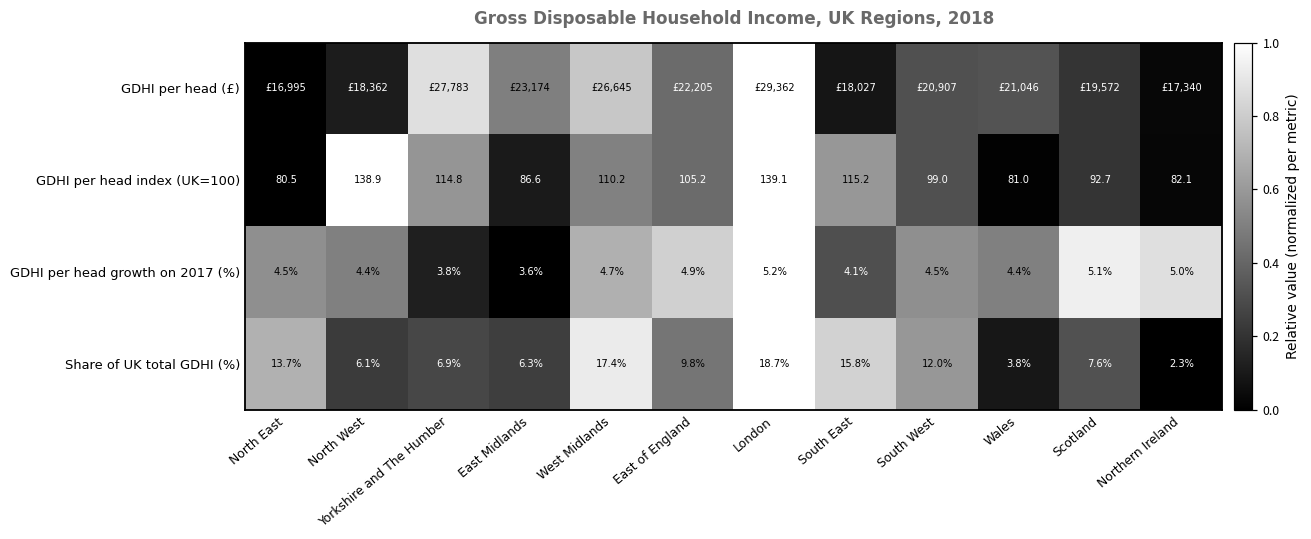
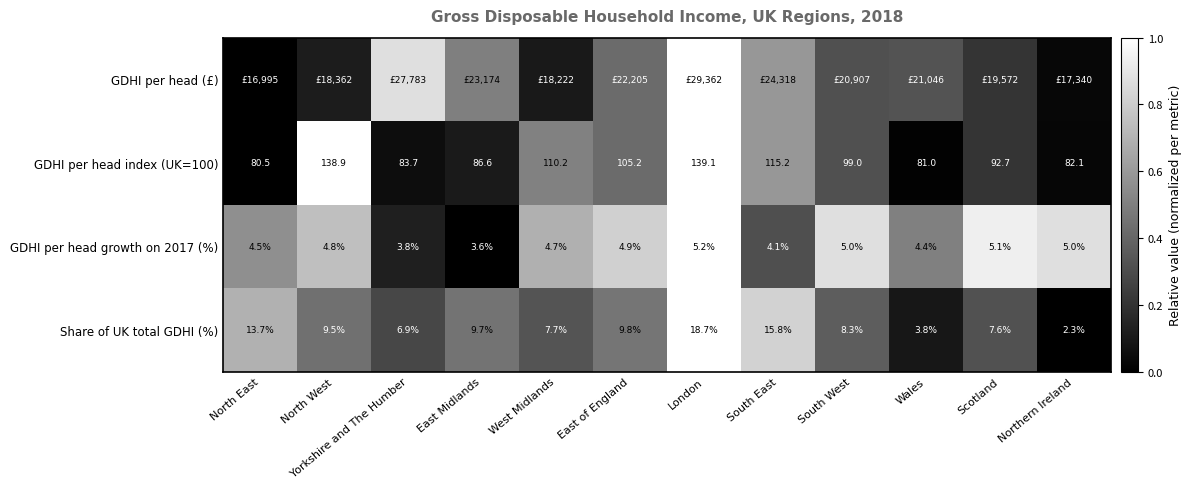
  {
    "GDHI per head (£)": {
      "North East": "£16,995",
      "North West": "£18,362",
      "Yorkshire and The Humber": "£27,783",
      "East Midlands": "£23,174",
-     "West Midlands": "£26,645",
+     "West Midlands": "£18,222",
      "East of England": "£22,205",
      "London": "£29,362",
-     "South East": "£18,027",
+     "South East": "£24,318",
      "South West": "£20,907",
      "Wales": "£21,046",
      "Scotland": "£19,572",
      "Northern Ireland": "£17,340"
    },
    "GDHI per head index (UK=100)": {
      "North East": "80.5",
      "North West": "138.9",
-     "Yorkshire and The Humber": "114.8",
+     "Yorkshire and The Humber": "83.7",
      "East Midlands": "86.6",
      "West Midlands": "110.2",
      "East of England": "105.2",
      "London": "139.1",
      "South East": "115.2",
      "South West": "99.0",
      "Wales": "81.0",
      "Scotland": "92.7",
      "Northern Ireland": "82.1"
    },
    "GDHI per head growth on 2017 (%)": {
      "North East": "4.5%",
-     "North West": "4.4%",
+     "North West": "4.8%",
      "Yorkshire and The Humber": "3.8%",
      "East Midlands": "3.6%",
      "West Midlands": "4.7%",
      "East of England": "4.9%",
      "London": "5.2%",
      "South East": "4.1%",
-     "South West": "4.5%",
+     "South West": "5.0%",
      "Wales": "4.4%",
      "Scotland": "5.1%",
      "Northern Ireland": "5.0%"
    },
    "Share of UK total GDHI (%)": {
      "North East": "13.7%",
-     "North West": "6.1%",
+     "North West": "9.5%",
      "Yorkshire and The Humber": "6.9%",
-     "East Midlands": "6.3%",
-     "West Midlands": "17.4%",
+     "East Midlands": "9.7%",
+     "West Midlands": "7.7%",
      "East of England": "9.8%",
      "London": "18.7%",
      "South East": "15.8%",
-     "South West": "12.0%",
+     "South West": "8.3%",
      "Wales": "3.8%",
      "Scotland": "7.6%",
      "Northern Ireland": "2.3%"
    }
  }
